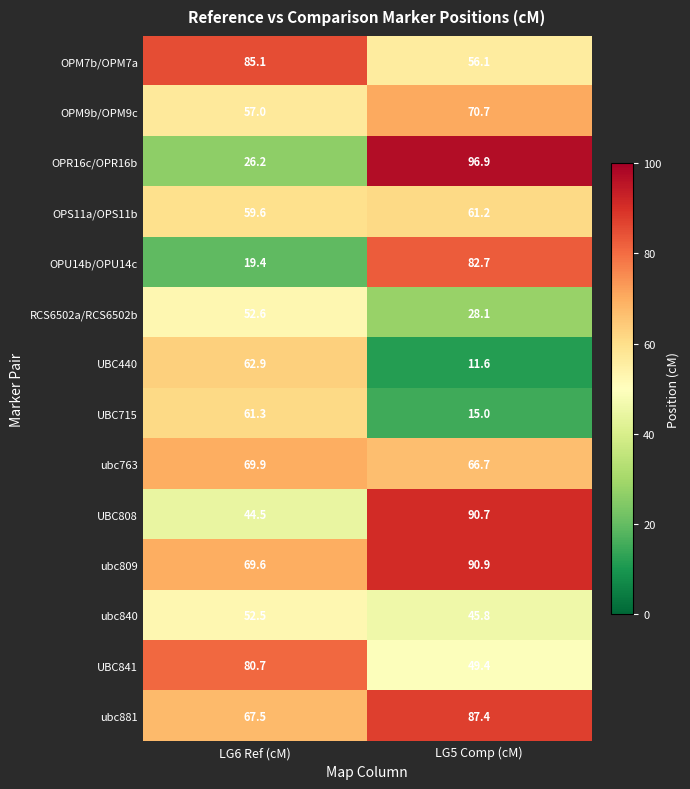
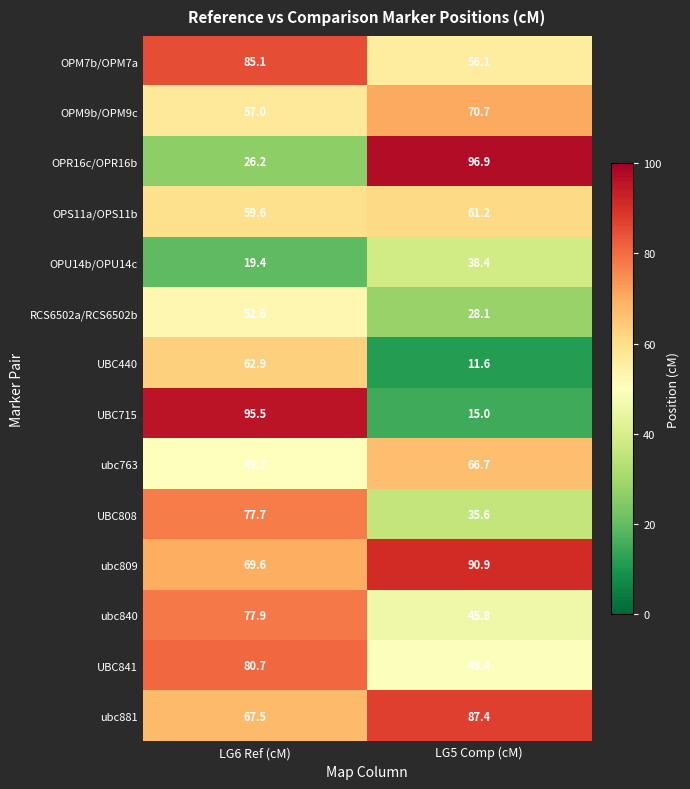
  {
    "OPM7b/OPM7a": {
      "LG6 Ref (cM)": 85.1,
      "LG5 Comp (cM)": 56.1
    },
    "OPM9b/OPM9c": {
      "LG6 Ref (cM)": 57.0,
      "LG5 Comp (cM)": 70.7
    },
    "OPR16c/OPR16b": {
      "LG6 Ref (cM)": 26.2,
      "LG5 Comp (cM)": 96.9
    },
    "OPS11a/OPS11b": {
      "LG6 Ref (cM)": 59.6,
      "LG5 Comp (cM)": 61.2
    },
    "OPU14b/OPU14c": {
      "LG6 Ref (cM)": 19.4,
-     "LG5 Comp (cM)": 82.7
+     "LG5 Comp (cM)": 38.4
    },
    "RCS6502a/RCS6502b": {
      "LG6 Ref (cM)": 52.6,
      "LG5 Comp (cM)": 28.1
    },
    "UBC440": {
      "LG6 Ref (cM)": 62.9,
      "LG5 Comp (cM)": 11.6
    },
    "UBC715": {
-     "LG6 Ref (cM)": 61.3,
+     "LG6 Ref (cM)": 95.5,
      "LG5 Comp (cM)": 15.0
    },
    "ubc763": {
-     "LG6 Ref (cM)": 69.9,
+     "LG6 Ref (cM)": 49.7,
      "LG5 Comp (cM)": 66.7
    },
    "UBC808": {
-     "LG6 Ref (cM)": 44.5,
-     "LG5 Comp (cM)": 90.7
+     "LG6 Ref (cM)": 77.7,
+     "LG5 Comp (cM)": 35.6
    },
    "ubc809": {
      "LG6 Ref (cM)": 69.6,
      "LG5 Comp (cM)": 90.9
    },
    "ubc840": {
-     "LG6 Ref (cM)": 52.5,
+     "LG6 Ref (cM)": 77.9,
      "LG5 Comp (cM)": 45.8
    },
    "UBC841": {
      "LG6 Ref (cM)": 80.7,
      "LG5 Comp (cM)": 49.4
    },
    "ubc881": {
      "LG6 Ref (cM)": 67.5,
      "LG5 Comp (cM)": 87.4
    }
  }
